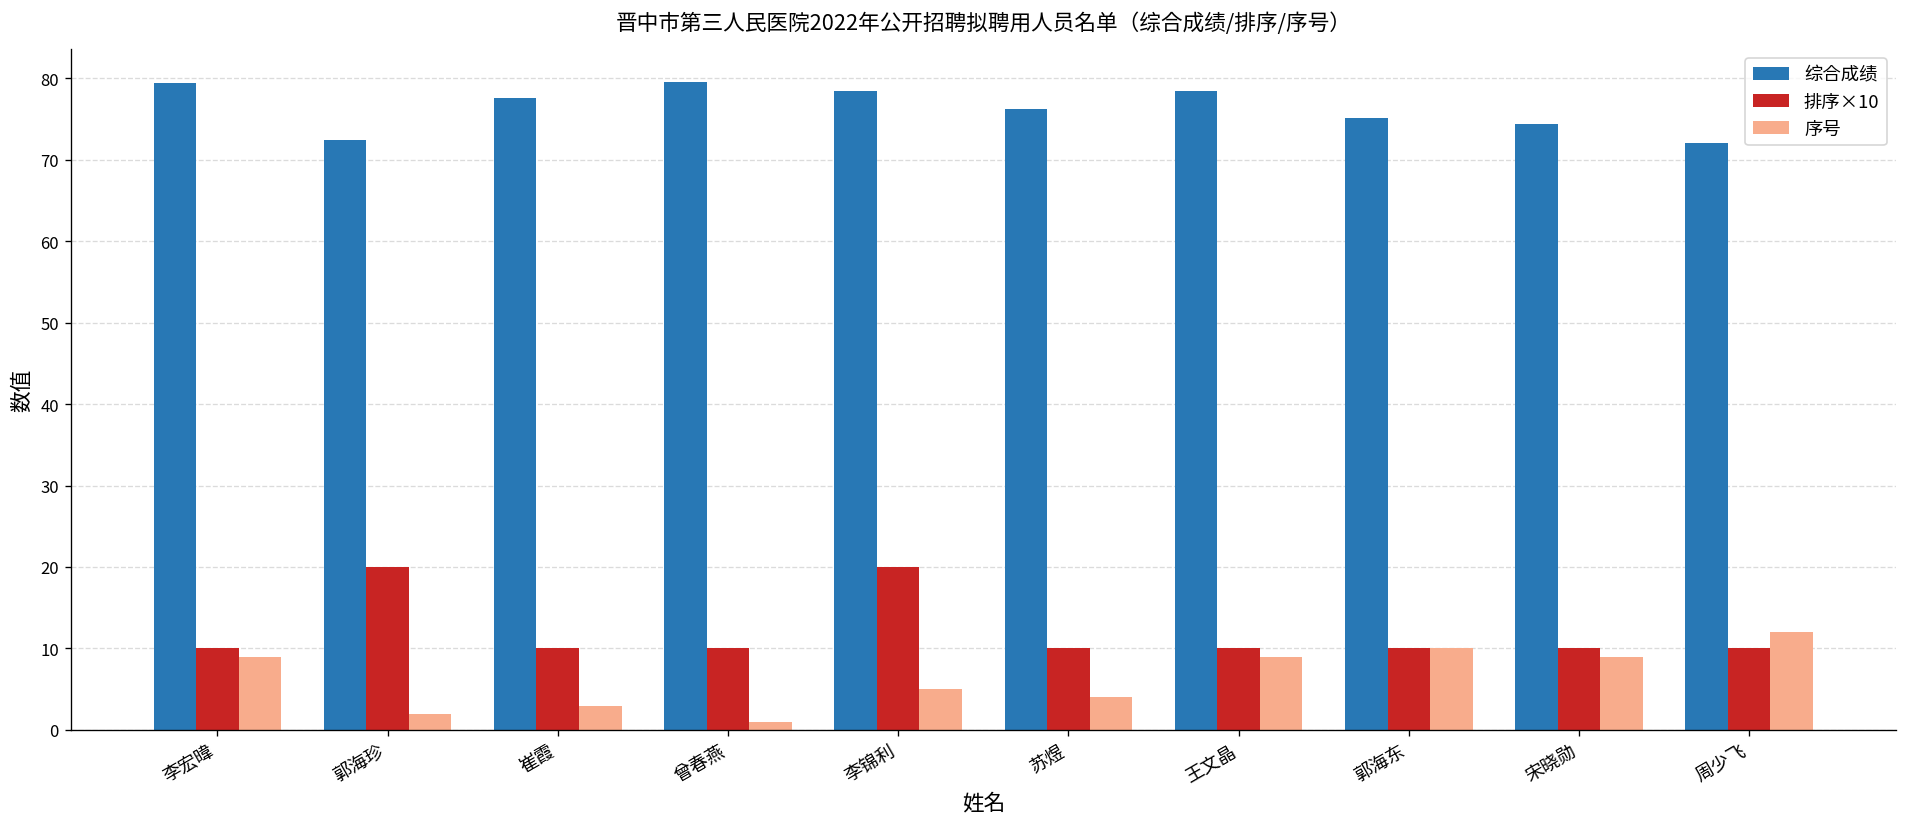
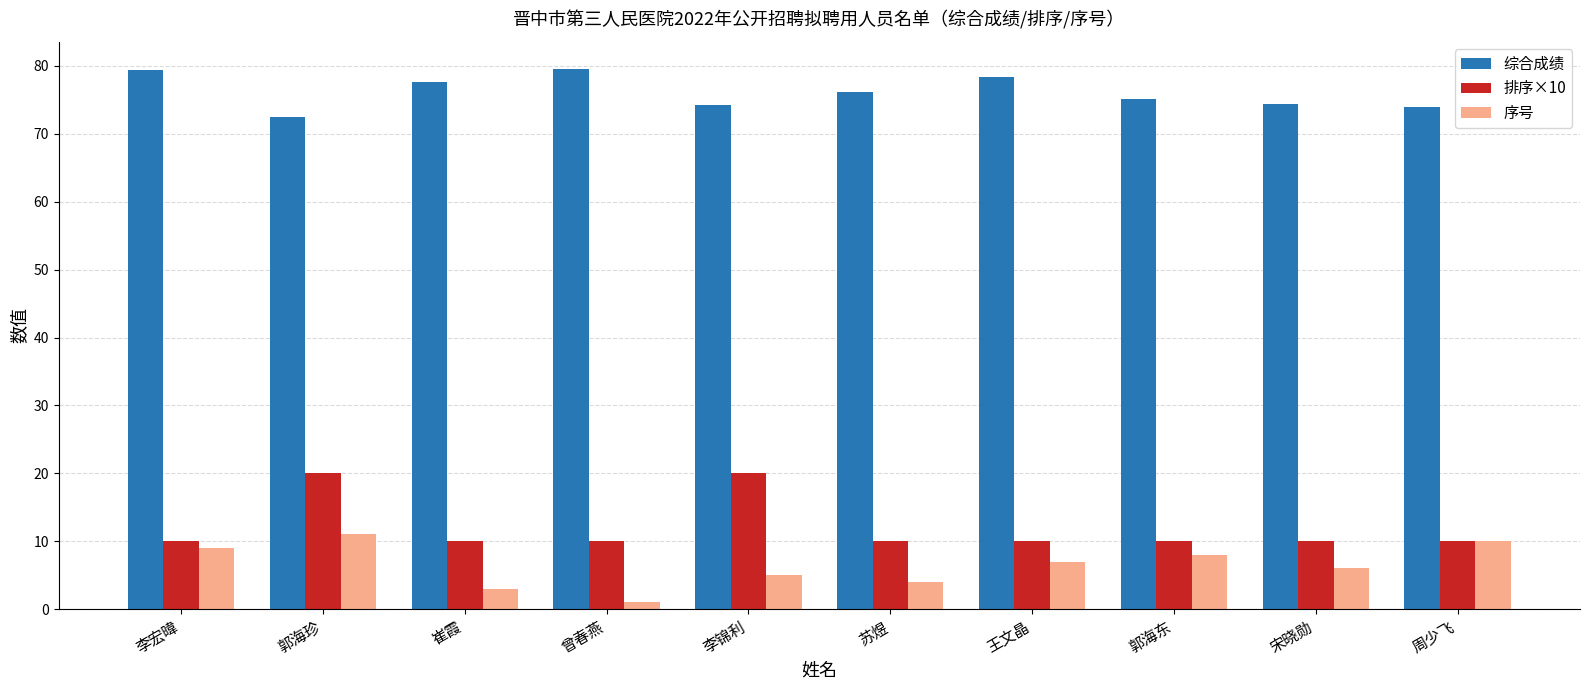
  {
    "综合成绩": {
      "李宏暐": 79,
      "郭海珍": 72,
      "崔霞": 78,
      "曾春燕": 80,
-     "李锦利": 78,
+     "李锦利": 74,
      "苏煜": 76,
      "王文晶": 78,
      "郭海东": 75,
      "宋晓勋": 74,
-     "周少飞": 72
+     "周少飞": 74
    },
    "排序×10": {
      "李宏暐": 10,
      "郭海珍": 20,
      "崔霞": 10,
      "曾春燕": 10,
      "李锦利": 20,
      "苏煜": 10,
      "王文晶": 10,
      "郭海东": 10,
      "宋晓勋": 10,
      "周少飞": 10
    },
    "序号": {
      "李宏暐": 9,
-     "郭海珍": 2,
+     "郭海珍": 11,
      "崔霞": 3,
      "曾春燕": 1,
      "李锦利": 5,
      "苏煜": 4,
-     "王文晶": 9,
-     "郭海东": 10,
-     "宋晓勋": 9,
-     "周少飞": 12
+     "王文晶": 7,
+     "郭海东": 8,
+     "宋晓勋": 6,
+     "周少飞": 10
    }
  }
